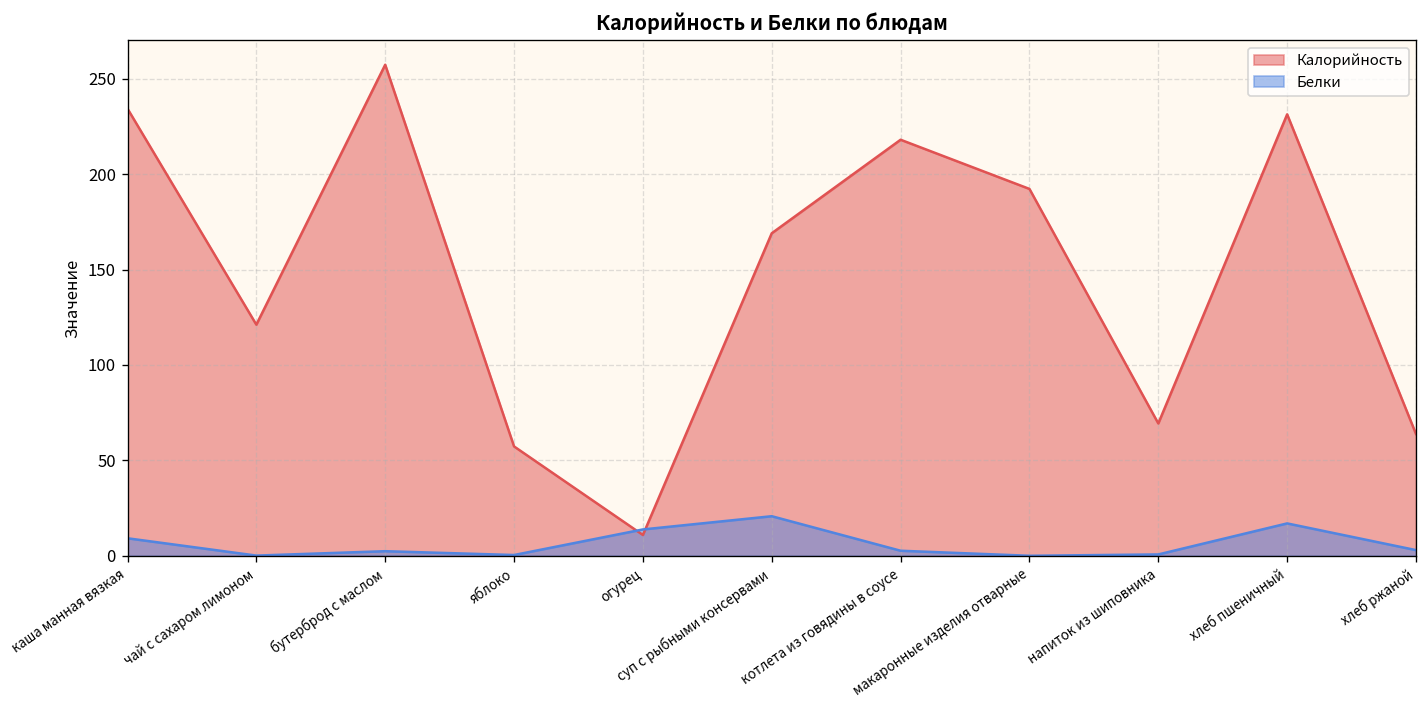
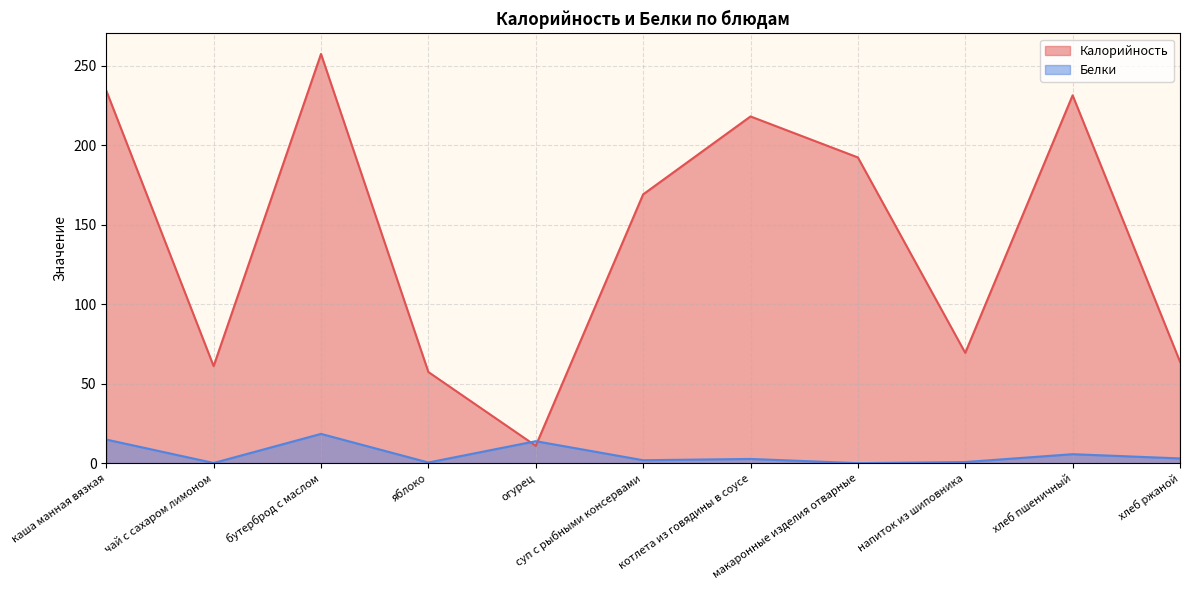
  {
    "Калорийность": {
      "каша манная вязкая": 234,
-     "чай с сахаром лимоном": 121,
+     "чай с сахаром лимоном": 61,
      "бутерброд с маслом": 257,
      "яблоко": 57,
      "огурец": 11,
      "суп с рыбными консервами": 169,
      "котлета из говядины в соусе": 218,
      "макаронные изделия отварные": 192,
      "напиток из шиповника": 69,
      "хлеб пшеничный": 231,
      "хлеб ржаной": 64
    },
    "Белки": {
-     "каша манная вязкая": 9,
+     "каша манная вязкая": 15,
      "чай с сахаром лимоном": 0,
-     "бутерброд с маслом": 2,
+     "бутерброд с маслом": 18,
      "яблоко": 0,
      "огурец": 14,
-     "суп с рыбными консервами": 21,
+     "суп с рыбными консервами": 2,
      "котлета из говядины в соусе": 3,
      "макаронные изделия отварные": 0,
      "напиток из шиповника": 1,
-     "хлеб пшеничный": 17,
+     "хлеб пшеничный": 6,
      "хлеб ржаной": 3
    }
  }
